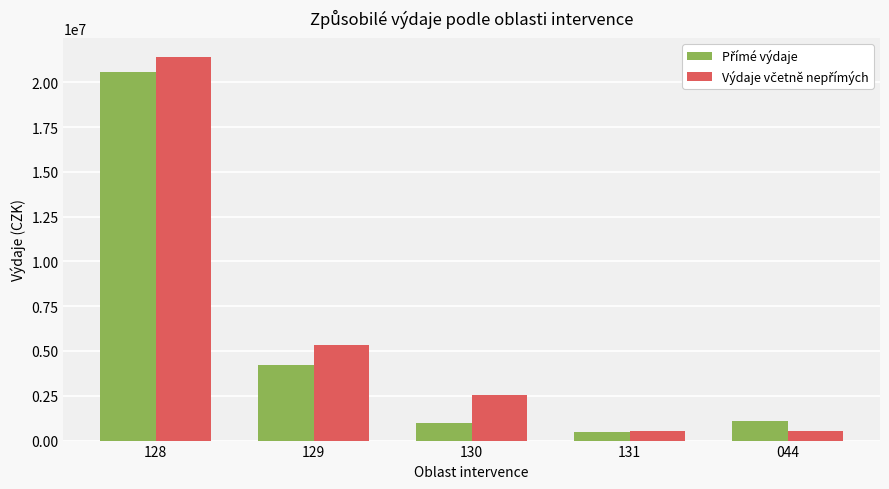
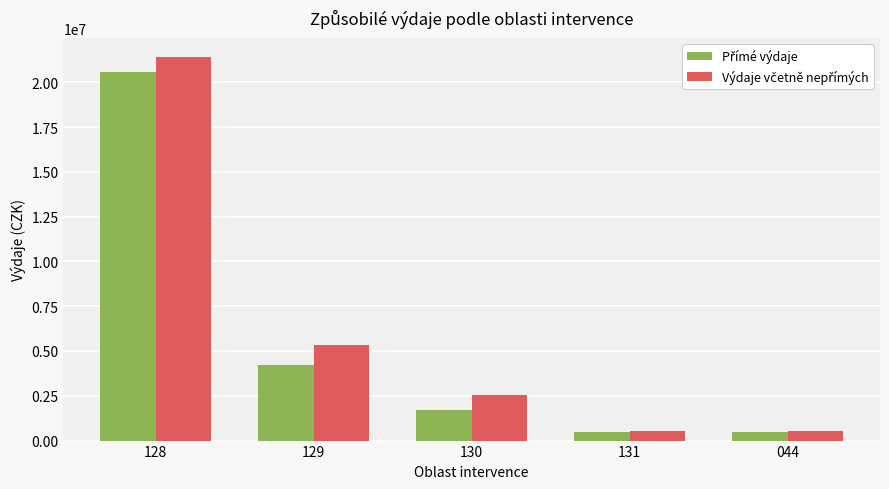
  {
    "Přímé výdaje": {
      "128": 20600000,
      "129": 4200000,
-     "130": 1000000,
+     "130": 1700000,
      "131": 500000,
-     "044": 1100000
+     "044": 500000
    },
    "Výdaje včetně nepřímých": {
      "128": 21400000,
      "129": 5400000,
      "130": 2600000,
      "131": 500000,
      "044": 500000
    }
  }
